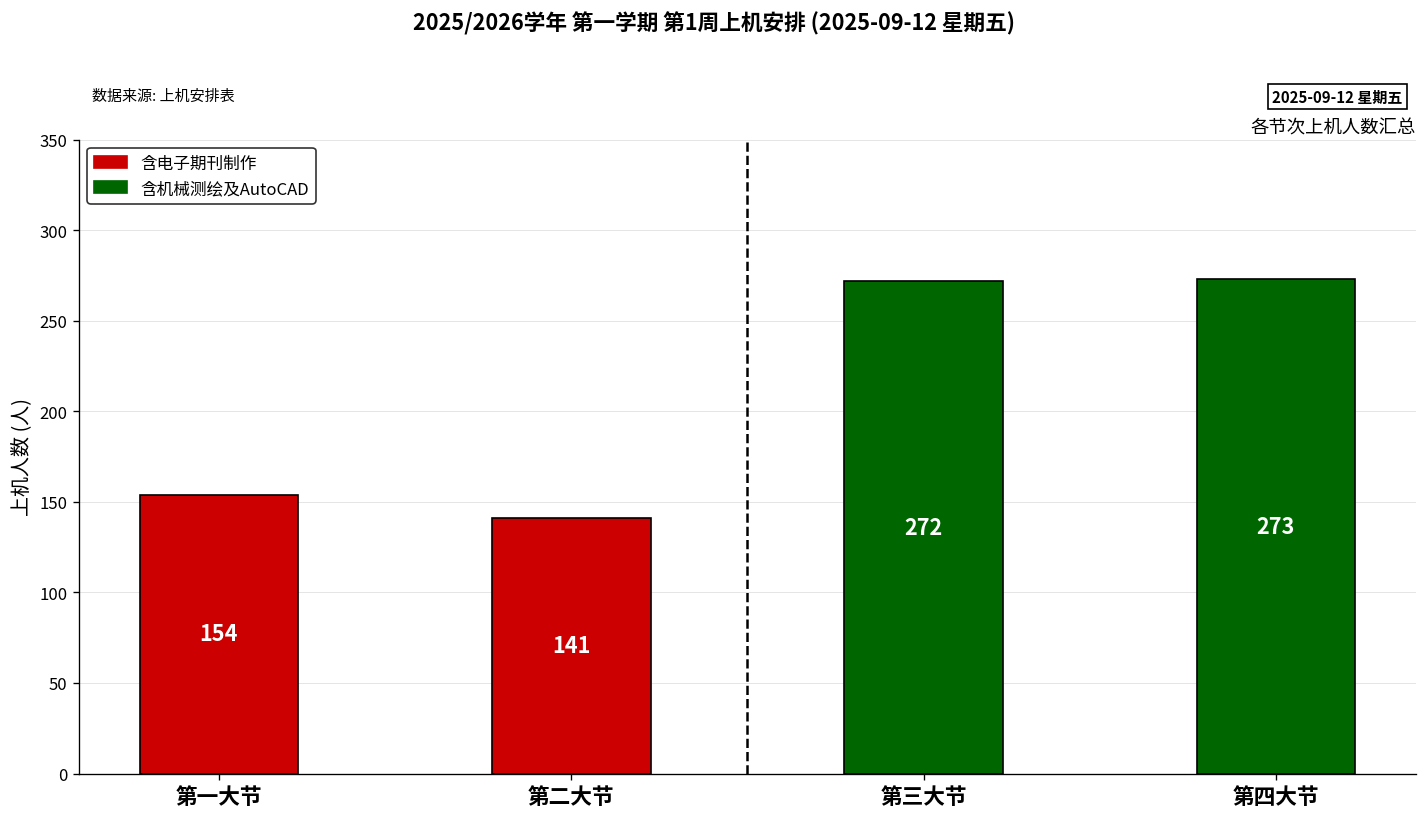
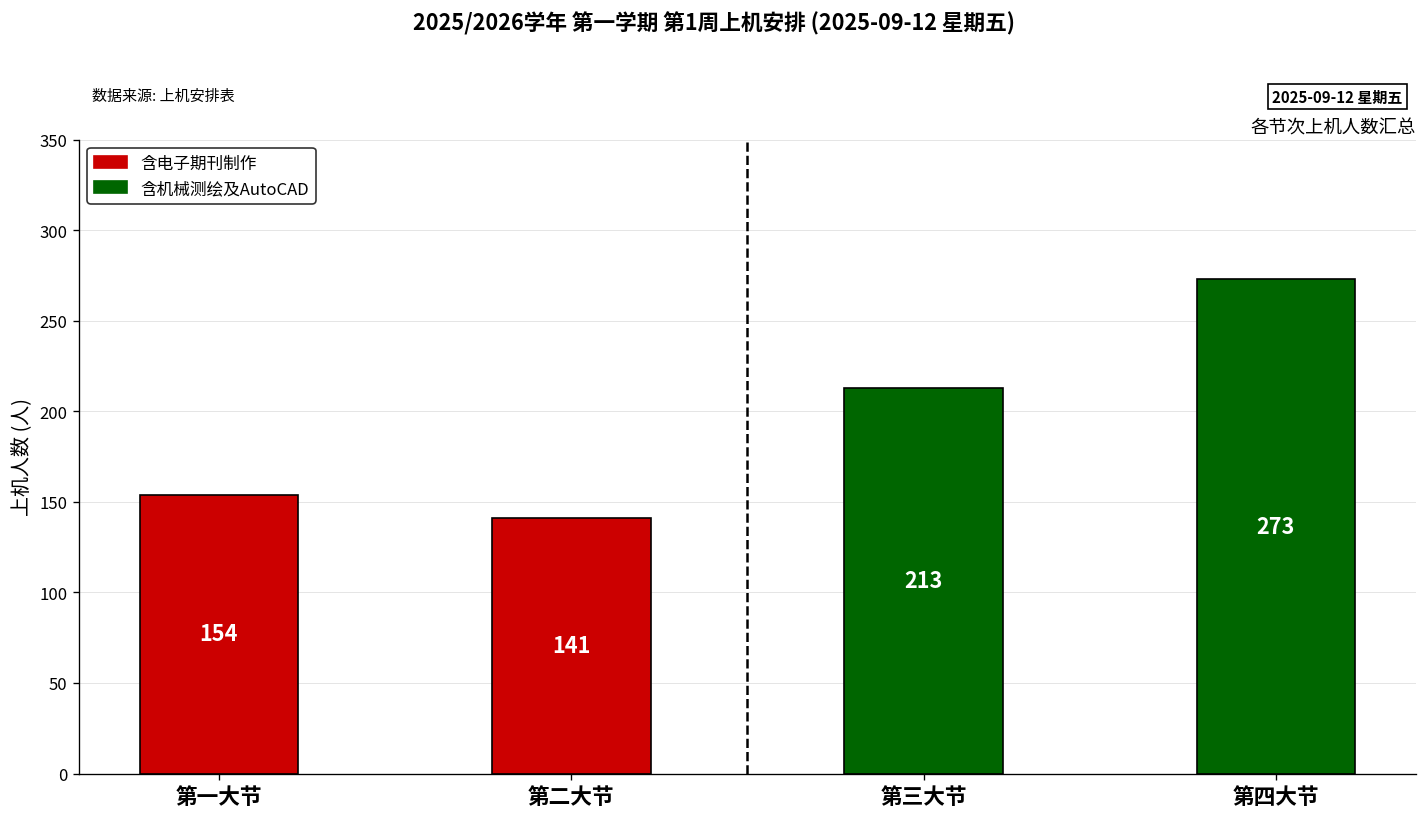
  {
    "第一大节": 154,
    "第二大节": 141,
-   "第三大节": 272,
+   "第三大节": 213,
    "第四大节": 273
  }
